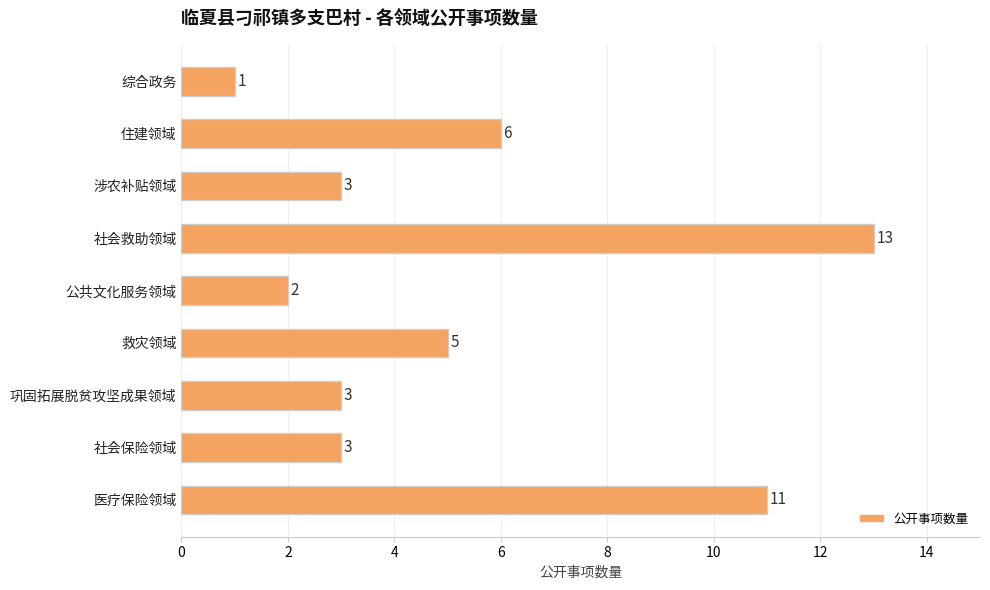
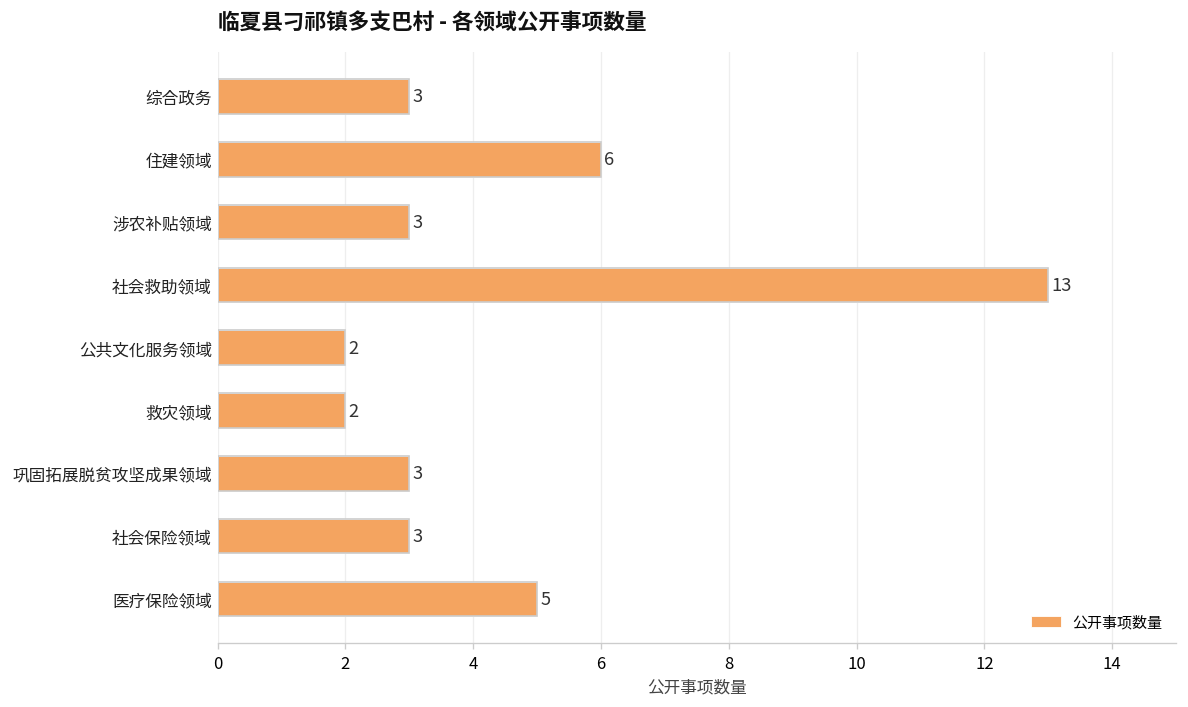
  {
-   "综合政务": 1,
+   "综合政务": 3,
    "住建领域": 6,
    "涉农补贴领域": 3,
    "社会救助领域": 13,
    "公共文化服务领域": 2,
-   "救灾领域": 5,
+   "救灾领域": 2,
    "巩固拓展脱贫攻坚成果领域": 3,
    "社会保险领域": 3,
-   "医疗保险领域": 11
+   "医疗保险领域": 5
  }
